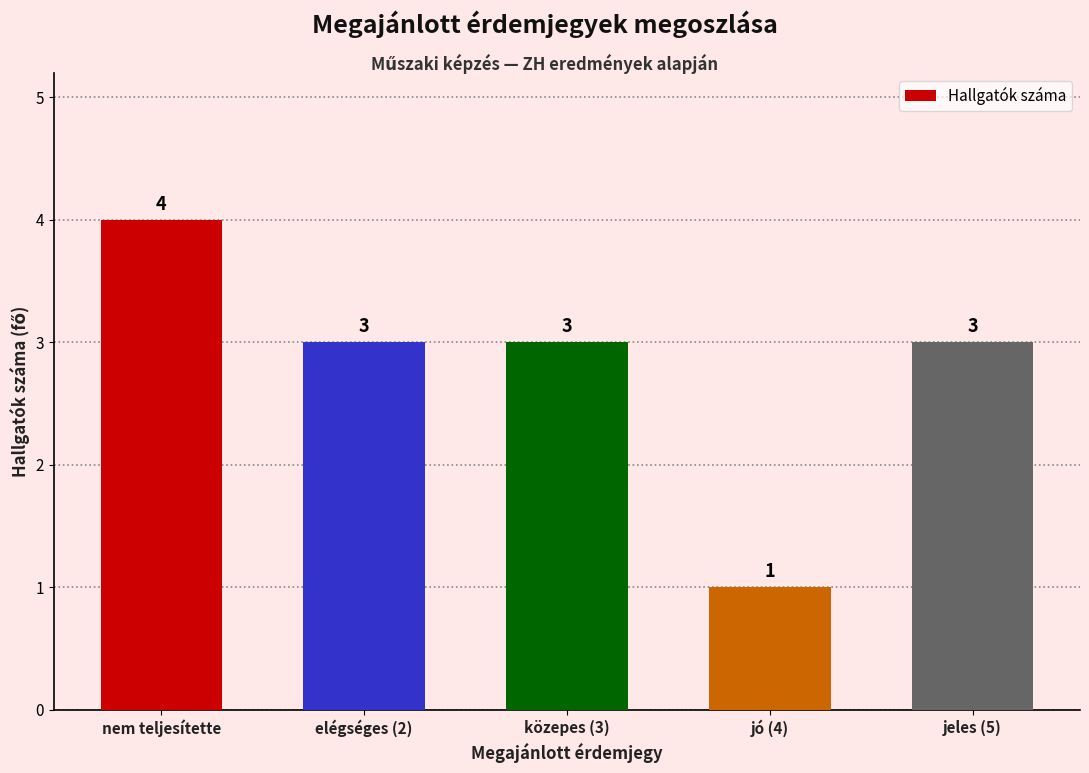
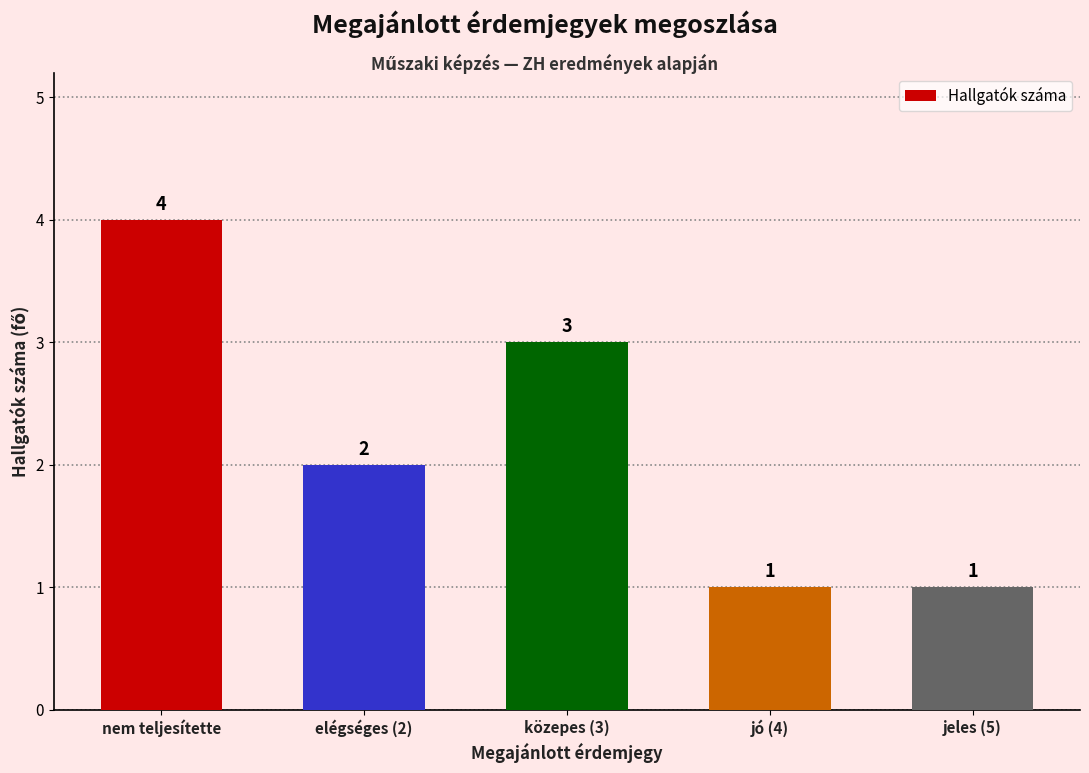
  {
    "nem teljesítette": 4,
-   "elégséges (2)": 3,
+   "elégséges (2)": 2,
    "közepes (3)": 3,
    "jó (4)": 1,
-   "jeles (5)": 3
+   "jeles (5)": 1
  }
